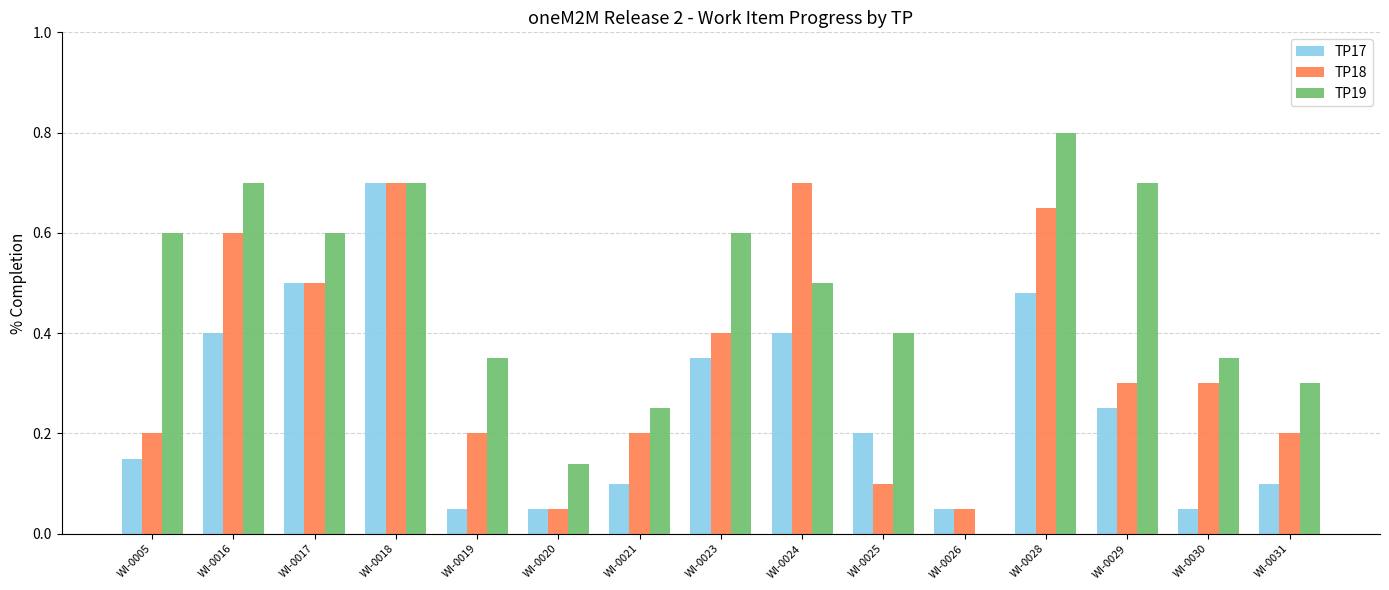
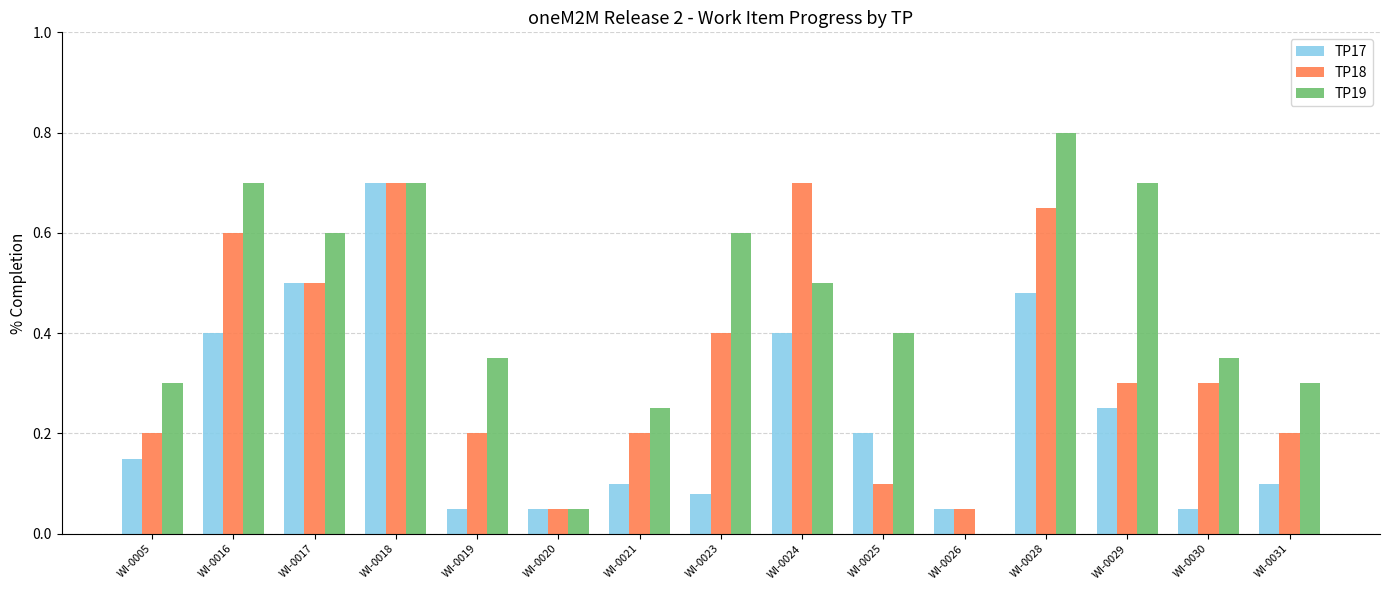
  {
    "TP17": {
      "WI-0005": 0.15,
      "WI-0016": 0.40,
      "WI-0017": 0.50,
      "WI-0018": 0.70,
      "WI-0019": 0.05,
      "WI-0020": 0.05,
      "WI-0021": 0.10,
-     "WI-0023": 0.35,
+     "WI-0023": 0.08,
      "WI-0024": 0.40,
      "WI-0025": 0.20,
      "WI-0026": 0.05,
      "WI-0028": 0.48,
      "WI-0029": 0.25,
      "WI-0030": 0.05,
      "WI-0031": 0.10
    },
    "TP18": {
      "WI-0005": 0.20,
      "WI-0016": 0.60,
      "WI-0017": 0.50,
      "WI-0018": 0.70,
      "WI-0019": 0.20,
      "WI-0020": 0.05,
      "WI-0021": 0.20,
      "WI-0023": 0.40,
      "WI-0024": 0.70,
      "WI-0025": 0.10,
      "WI-0026": 0.05,
      "WI-0028": 0.65,
      "WI-0029": 0.30,
      "WI-0030": 0.30,
      "WI-0031": 0.20
    },
    "TP19": {
-     "WI-0005": 0.6,
+     "WI-0005": 0.3,
      "WI-0016": 0.70,
      "WI-0017": 0.60,
      "WI-0018": 0.70,
      "WI-0019": 0.35,
-     "WI-0020": 0.14,
+     "WI-0020": 0.05,
      "WI-0021": 0.25,
      "WI-0023": 0.60,
      "WI-0024": 0.50,
      "WI-0025": 0.40,
      "WI-0026": 0.00,
      "WI-0028": 0.80,
      "WI-0029": 0.70,
      "WI-0030": 0.35,
      "WI-0031": 0.30
    }
  }
